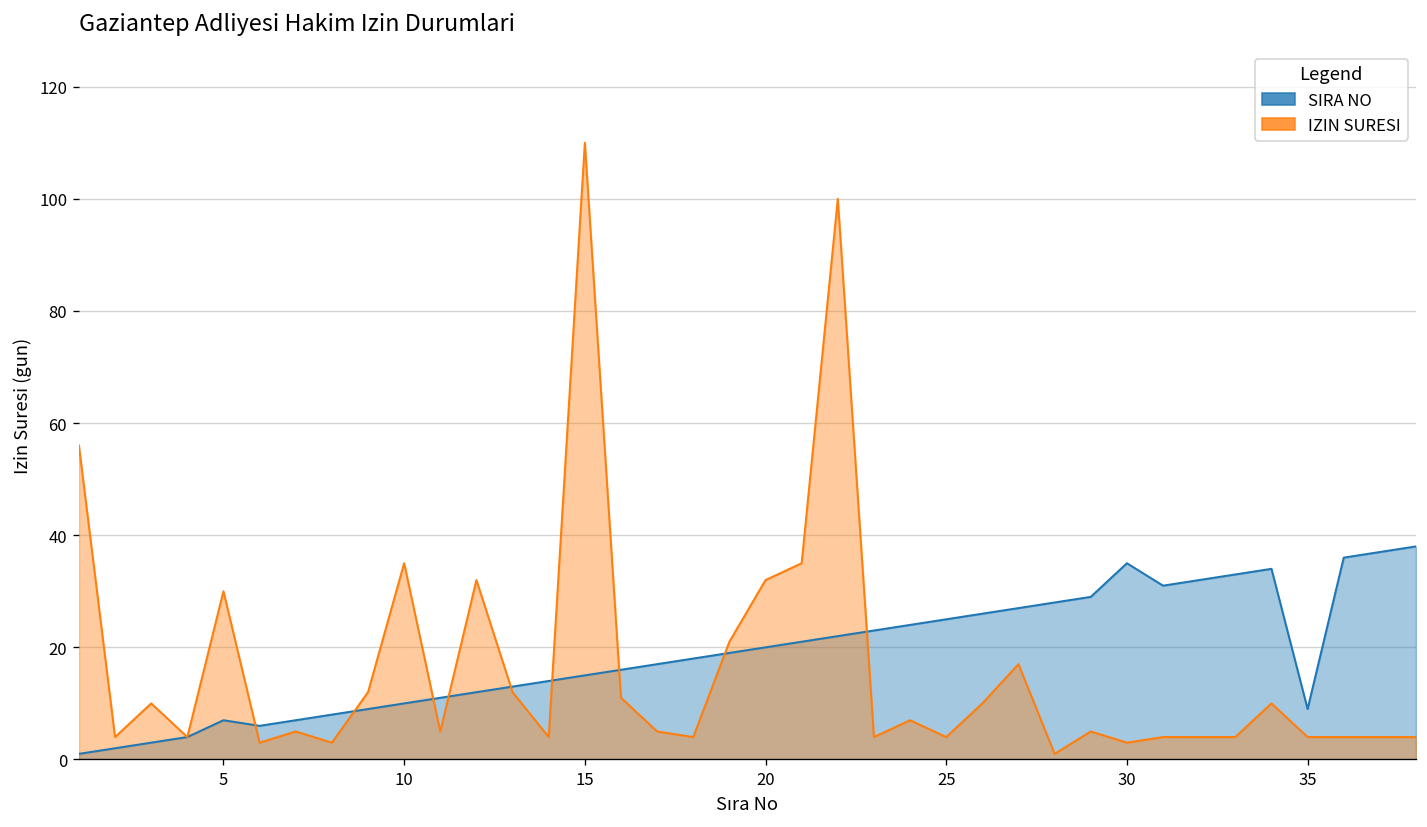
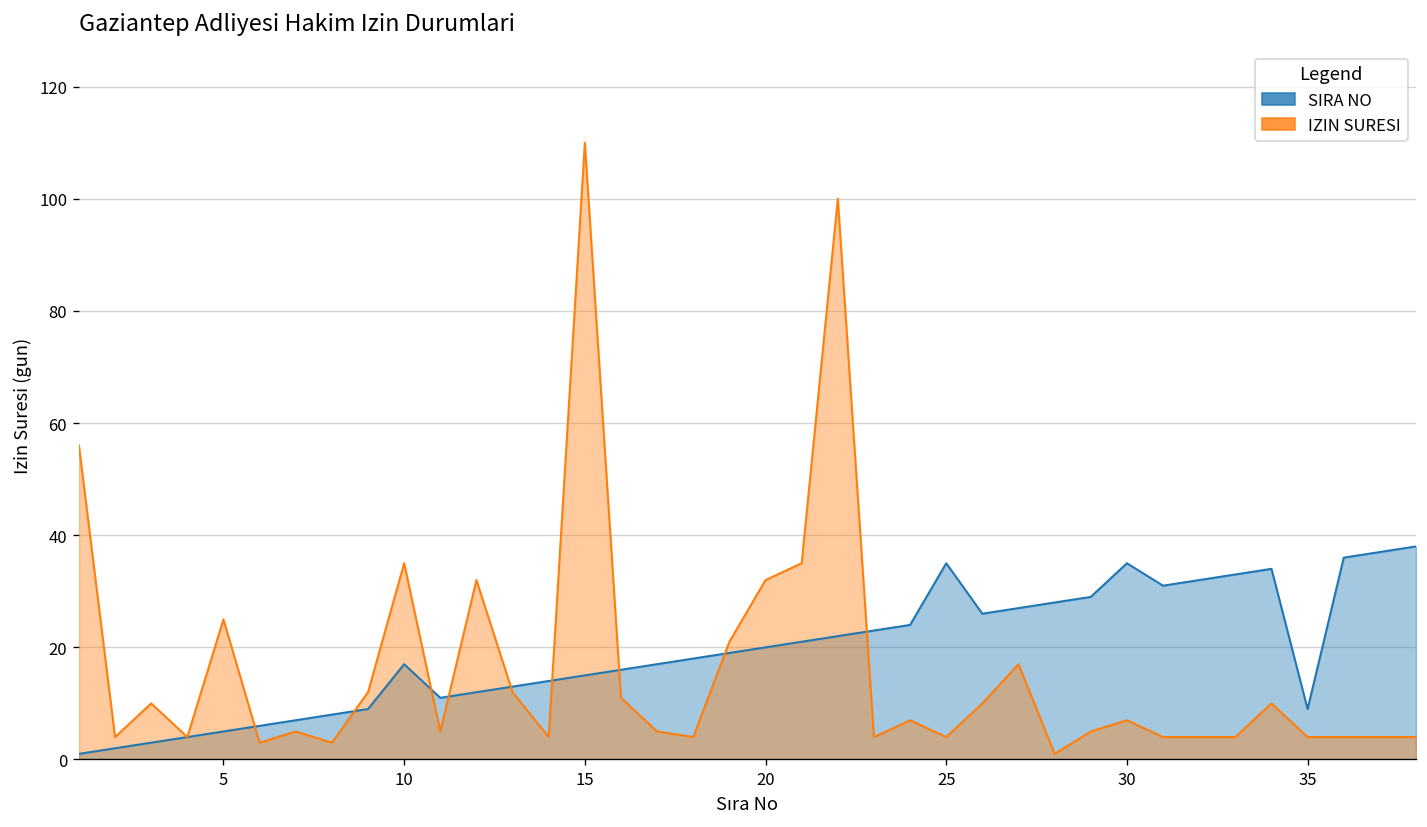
  {
    "SIRA NO": {
-     "5": 7,
-     "10": 10,
+     "5": 5,
+     "10": 17,
      "15": 15,
      "20": 20,
-     "25": 25,
+     "25": 35,
      "30": 35,
      "35": 9
    },
    "IZIN SURESI": {
-     "5": 30,
+     "5": 25,
      "10": 35,
      "15": 110,
      "20": 32,
      "25": 4,
-     "30": 3,
+     "30": 7,
      "35": 4
    }
  }
